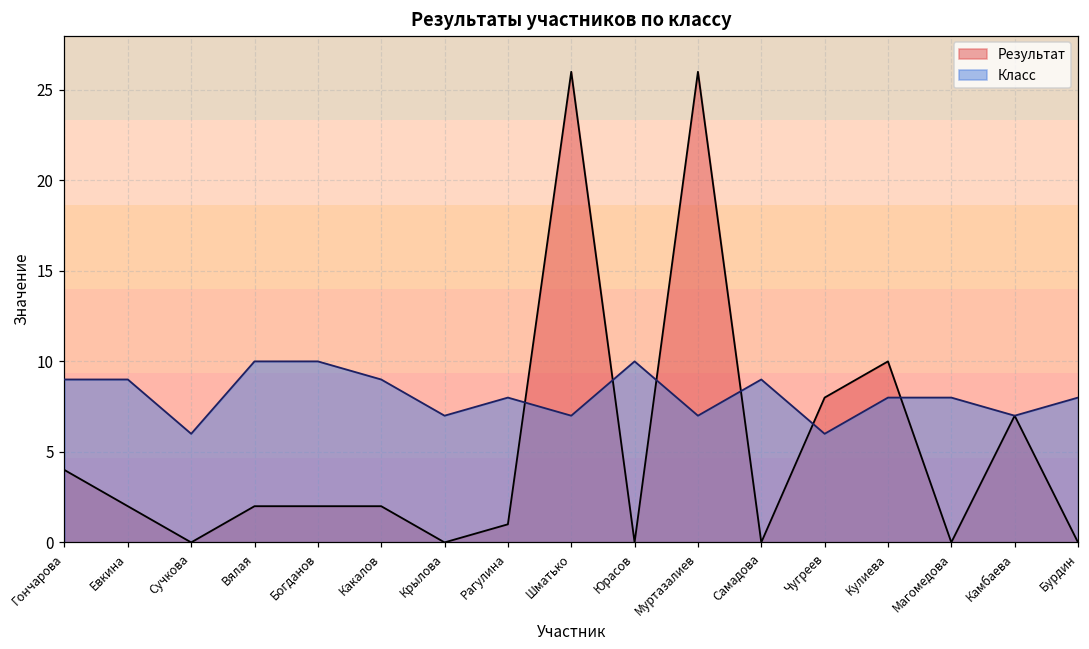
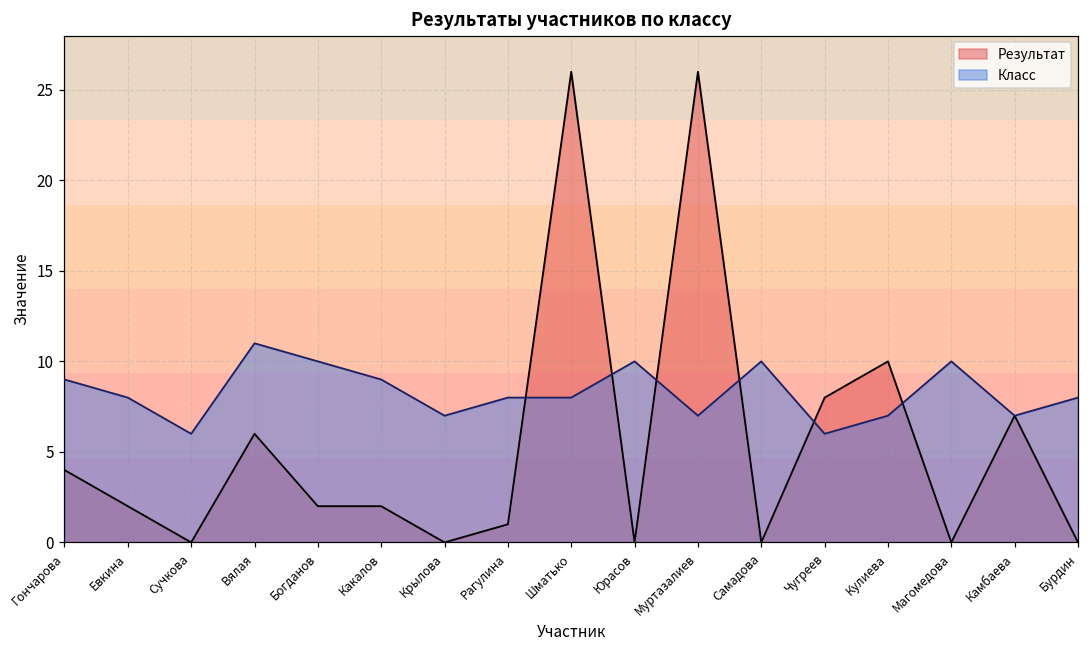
  {
    "Результат": {
      "Гончарова": 4,
      "Евкина": 2,
      "Сучкова": 0,
-     "Вялая": 2,
+     "Вялая": 6,
      "Богданов": 2,
      "Какалов": 2,
      "Крылова": 0,
      "Рагулина": 1,
      "Шматько": 26,
      "Юрасов": 0,
      "Муртазалиев": 26,
      "Самадова": 0,
      "Чугреев": 8,
      "Кулиева": 10,
      "Магомедова": 0,
      "Бурдин": 0
    },
    "Класс": {
      "Гончарова": 9,
-     "Евкина": 9,
+     "Евкина": 8,
      "Сучкова": 6,
-     "Вялая": 10,
+     "Вялая": 11,
      "Богданов": 10,
      "Какалов": 9,
      "Крылова": 7,
      "Рагулина": 8,
-     "Шматько": 7,
+     "Шматько": 8,
      "Юрасов": 10,
      "Муртазалиев": 7,
-     "Самадова": 9,
+     "Самадова": 10,
      "Чугреев": 6,
-     "Кулиева": 8,
-     "Магомедова": 8,
+     "Кулиева": 7,
+     "Магомедова": 10,
      "Бурдин": 8
    }
  }
